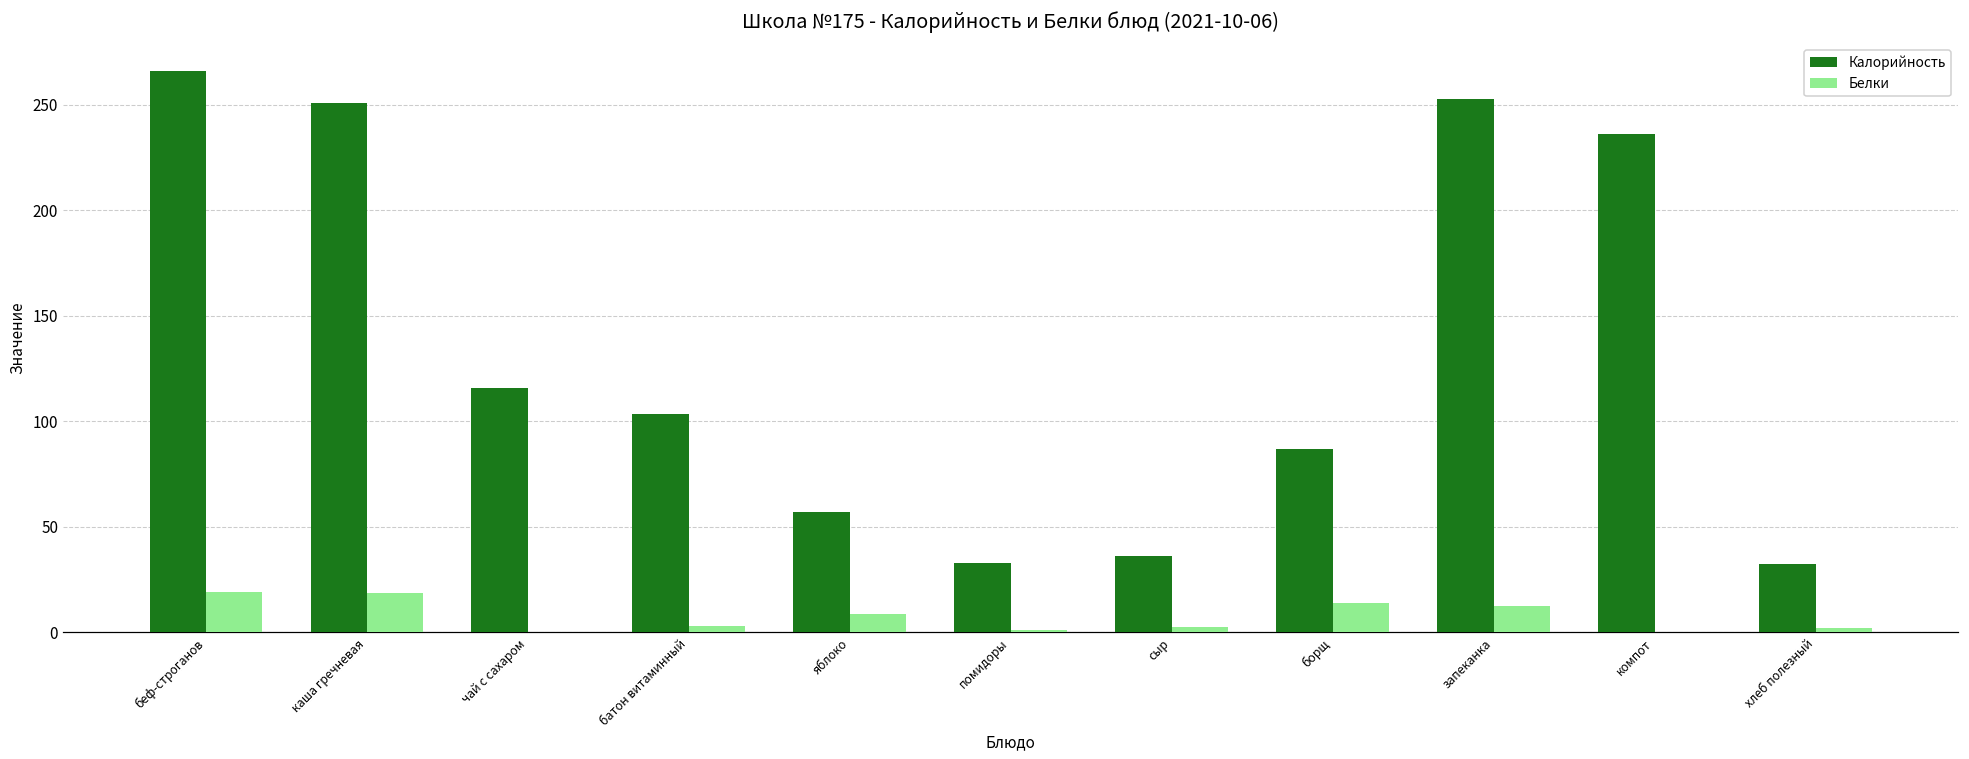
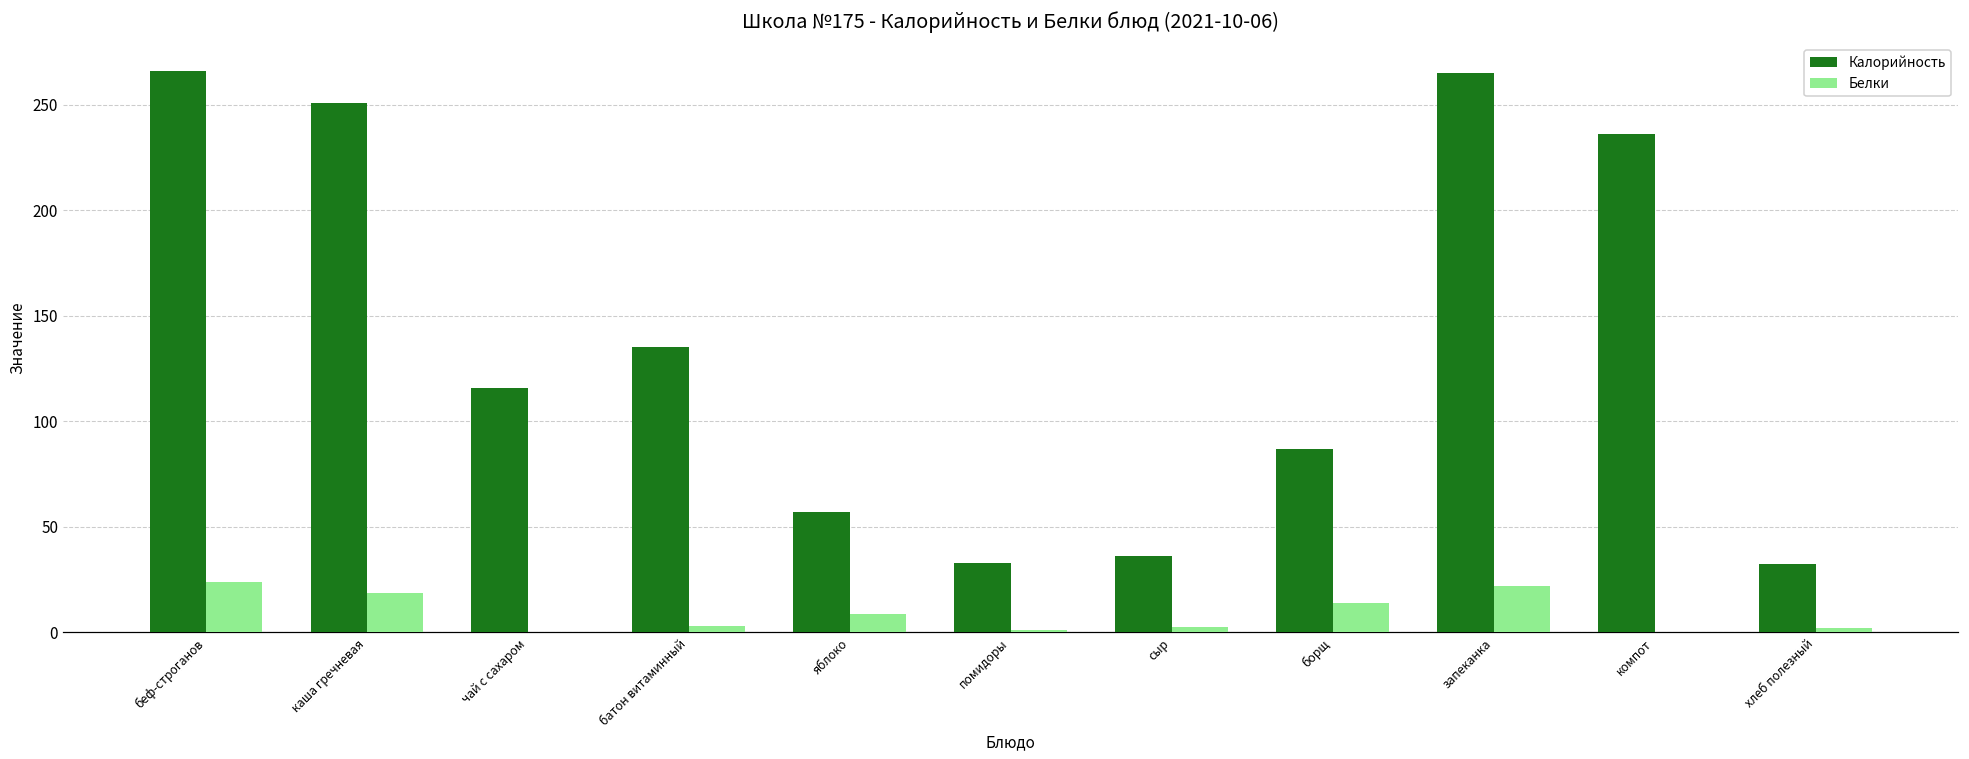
  {
    "Калорийность": {
      "беф-строганов": 266,
      "каша гречневая": 251,
      "чай с сахаром": 116,
-     "батон витаминный": 104,
+     "батон витаминный": 135,
      "яблоко": 57,
      "помидоры": 33,
      "сыр": 36,
      "борщ": 87,
-     "запеканка": 253,
+     "запеканка": 265,
      "компот": 236,
      "хлеб полезный": 32
    },
    "Белки": {
-     "беф-строганов": 19,
+     "беф-строганов": 24,
      "каша гречневая": 19,
      "батон витаминный": 3,
      "яблоко": 9,
      "сыр": 2,
      "борщ": 14,
-     "запеканка": 13,
+     "запеканка": 22,
      "хлеб полезный": 2
    }
  }
